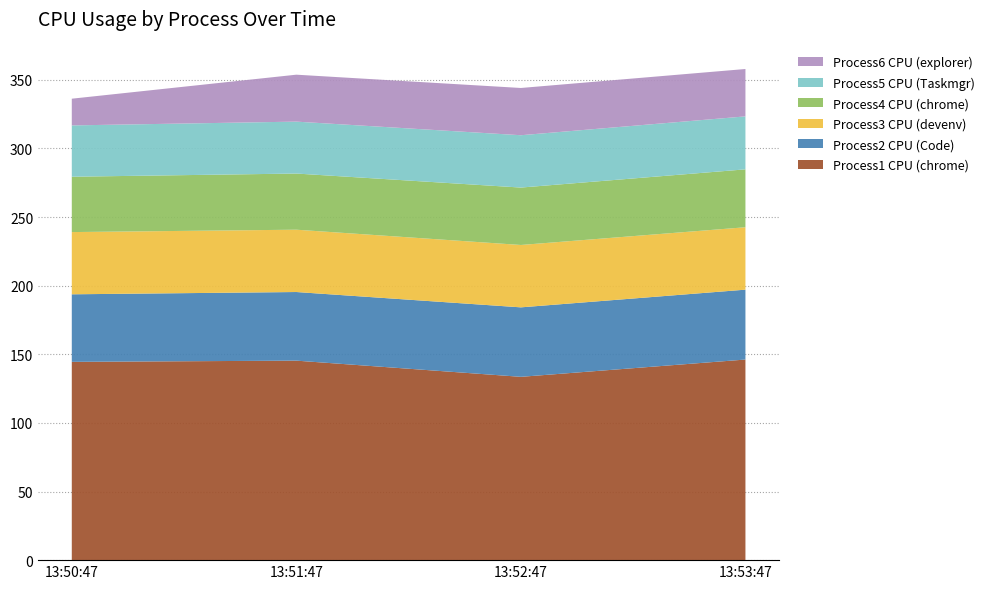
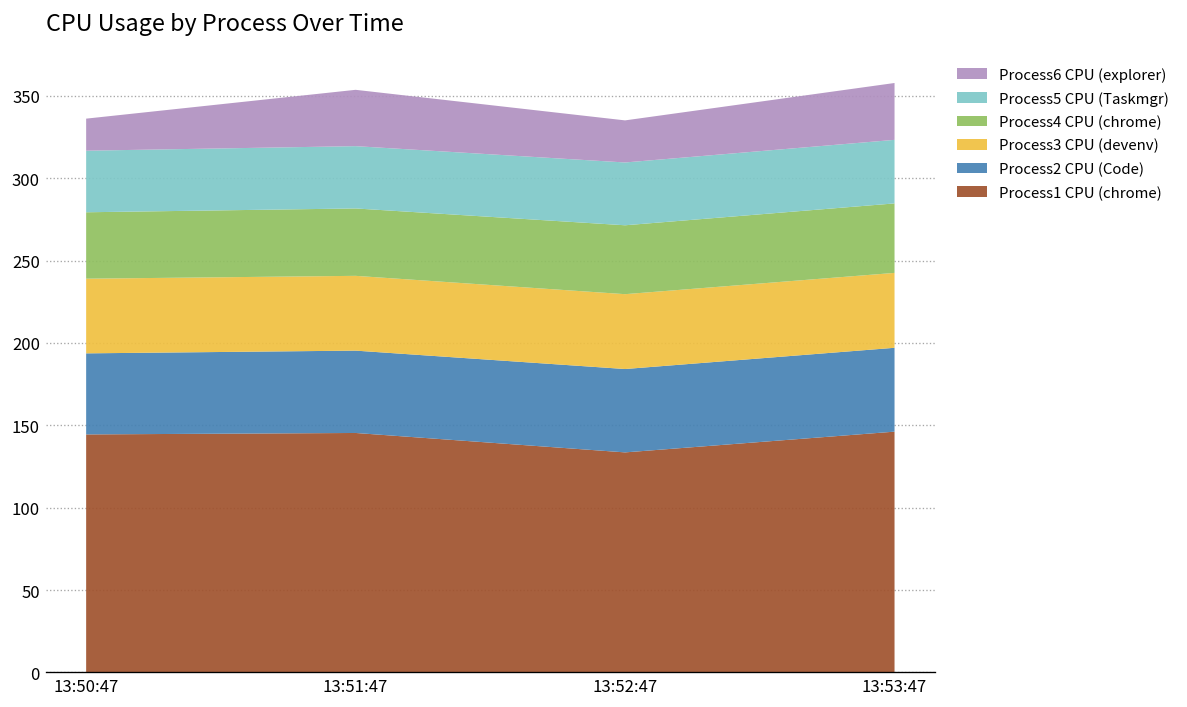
  {
    "Process1 CPU (chrome)": {
      "13:50:47": 144,
      "13:51:47": 145,
      "13:52:47": 134,
      "13:53:47": 146
    },
    "Process2 CPU (Code)": {
      "13:50:47": 49,
      "13:51:47": 50,
      "13:52:47": 51,
      "13:53:47": 51
    },
    "Process3 CPU (devenv)": {
      "13:50:47": 45,
      "13:51:47": 45,
      "13:52:47": 45,
      "13:53:47": 45
    },
    "Process4 CPU (chrome)": {
      "13:50:47": 40,
      "13:51:47": 41,
      "13:52:47": 42,
      "13:53:47": 42
    },
    "Process5 CPU (Taskmgr)": {
      "13:50:47": 37,
      "13:51:47": 38,
      "13:52:47": 38,
      "13:53:47": 39
    },
    "Process6 CPU (explorer)": {
      "13:50:47": 19,
      "13:51:47": 34,
-     "13:52:47": 34,
+     "13:52:47": 26,
      "13:53:47": 35
    }
  }
